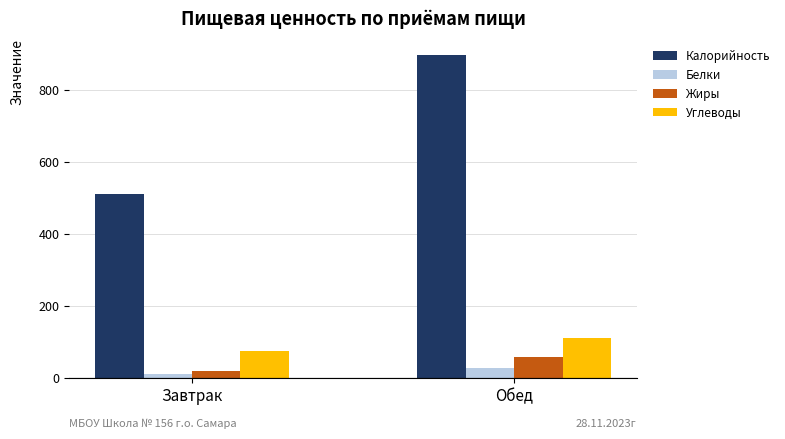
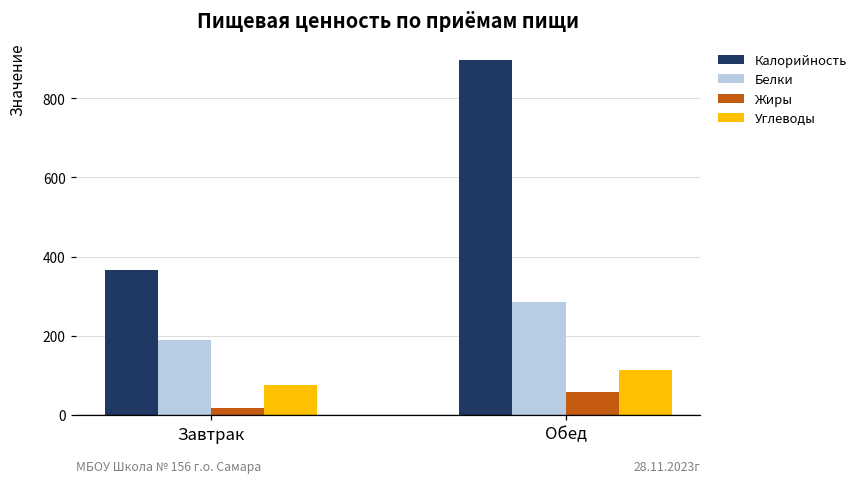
  {
    "Калорийность": {
-     "Завтрак": 510,
+     "Завтрак": 370,
      "Обед": 900
    },
    "Белки": {
-     "Завтрак": 10,
-     "Обед": 30
+     "Завтрак": 190,
+     "Обед": 290
    },
    "Жиры": {
      "Завтрак": 20,
      "Обед": 60
    },
    "Углеводы": {
      "Завтрак": 80,
      "Обед": 110
    }
  }
